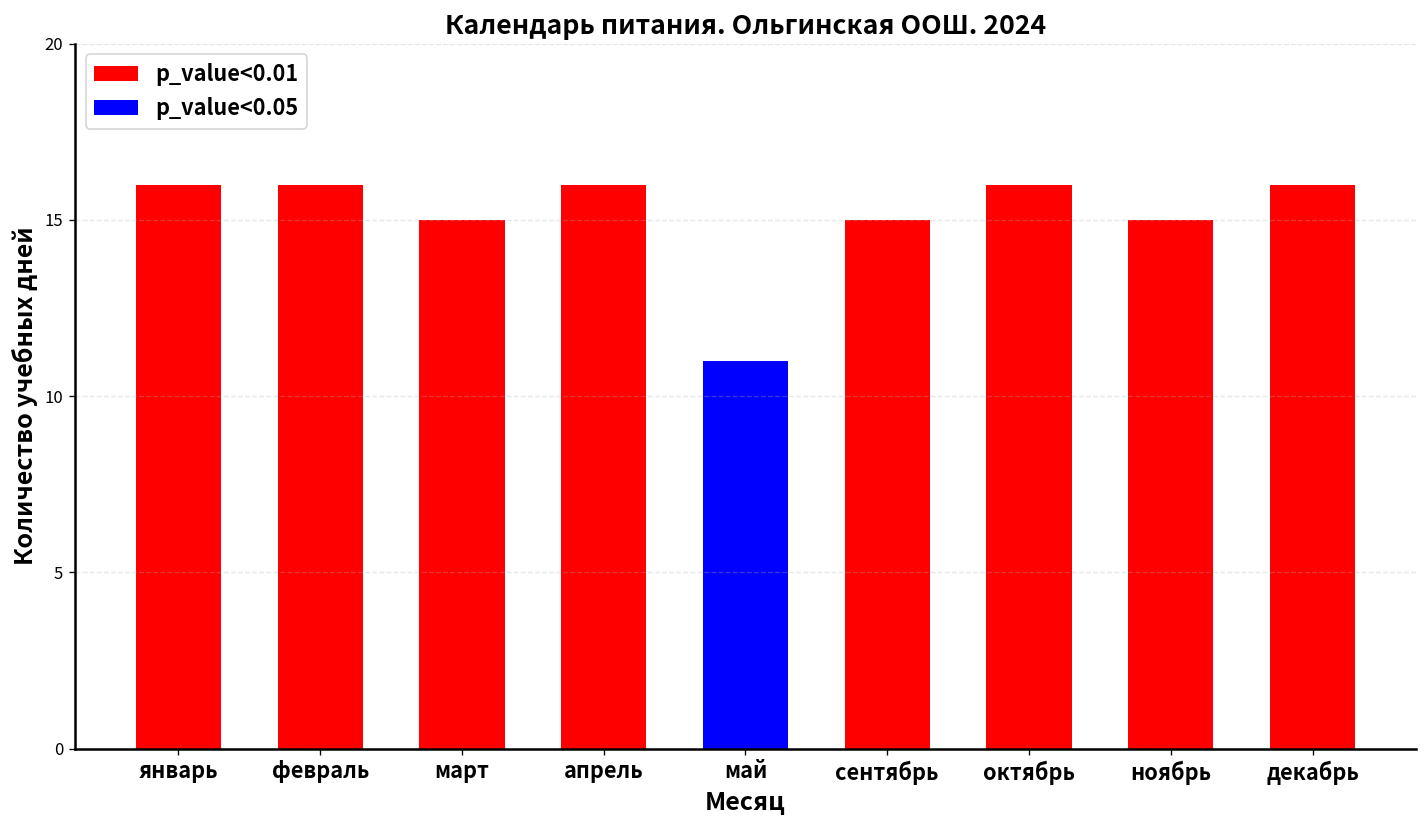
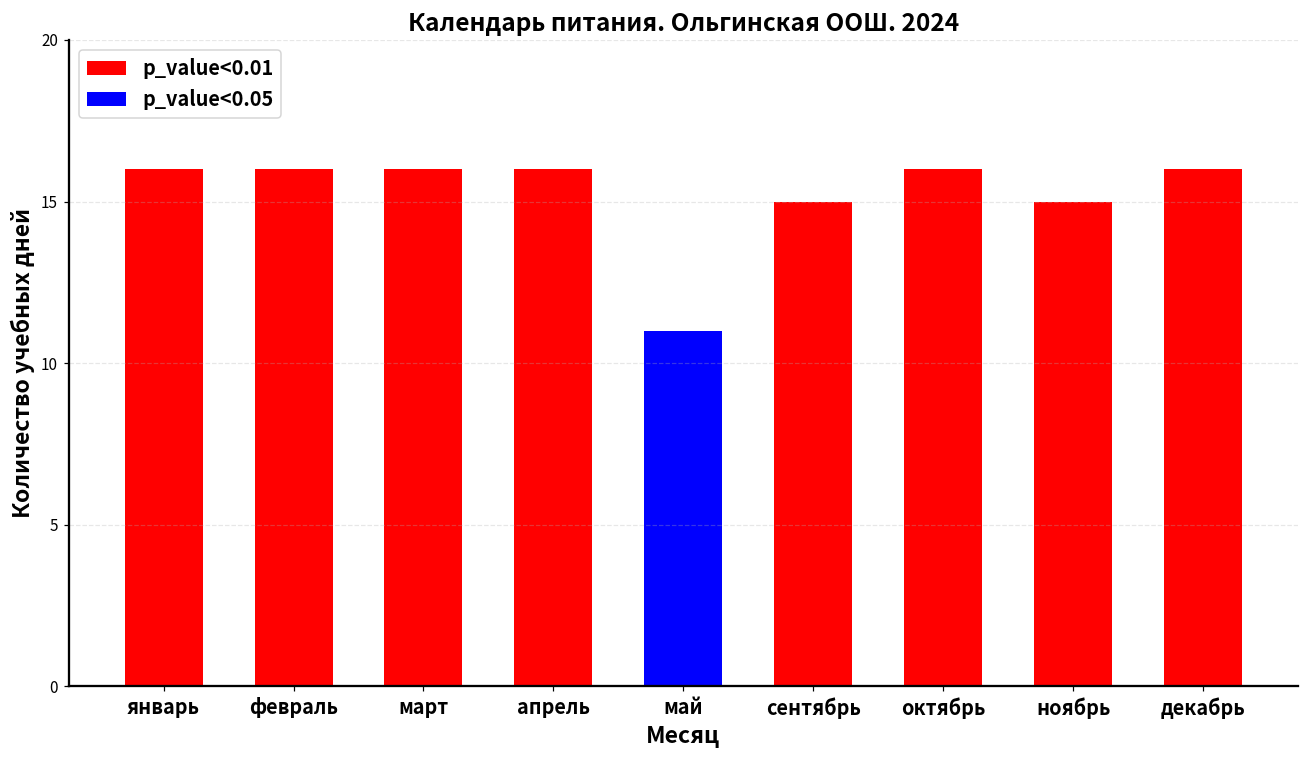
  {
    "январь": 16,
    "февраль": 16,
-   "март": 15,
+   "март": 16,
    "апрель": 16,
    "май": 11,
    "сентябрь": 15,
    "октябрь": 16,
    "ноябрь": 15,
    "декабрь": 16
  }
